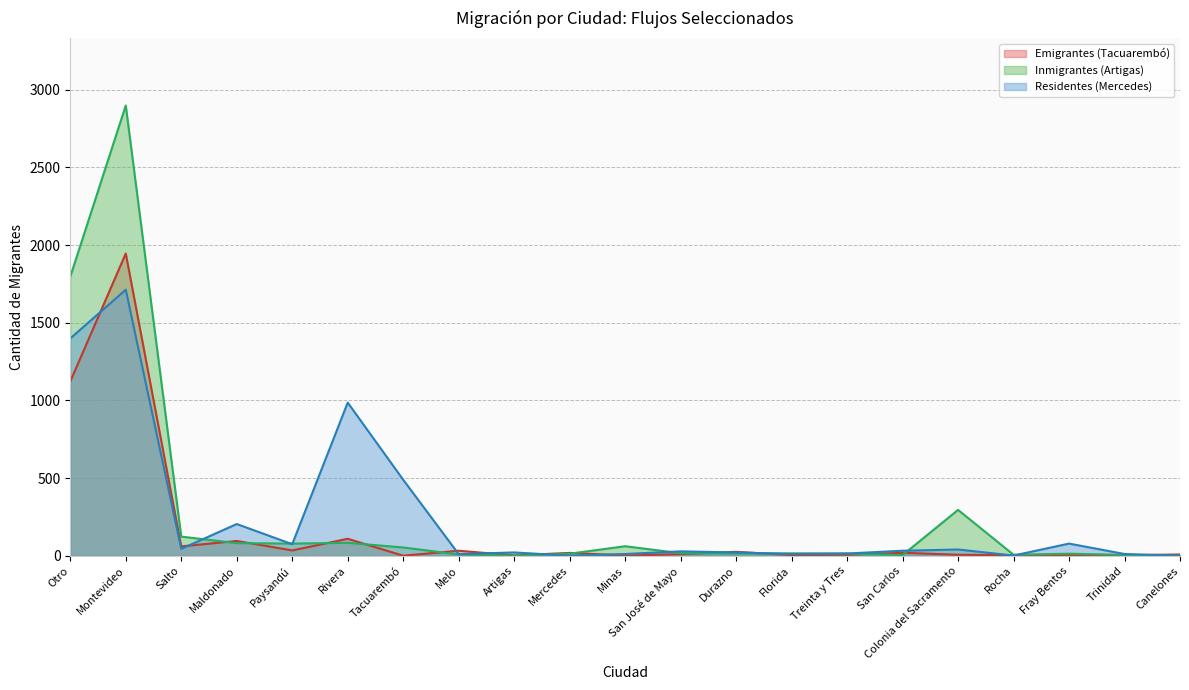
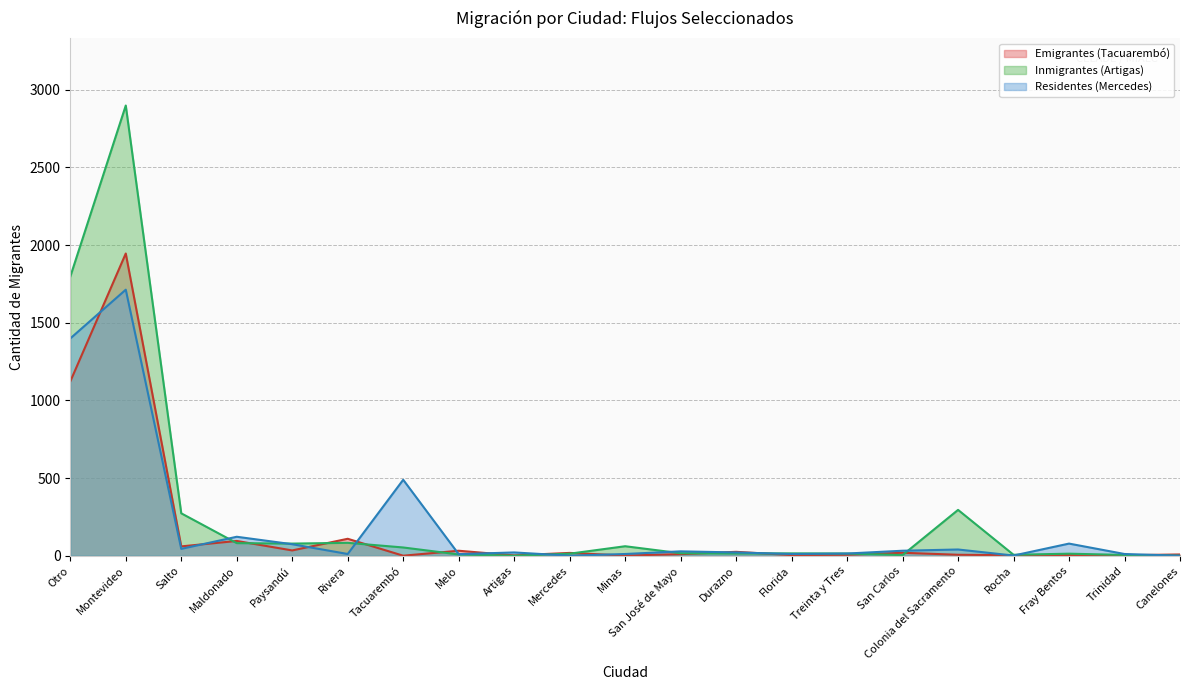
  {
    "Emigrantes (Tacuarembó)": {
      "Otro": 1120,
      "Montevideo": 1950,
      "Paysandú": 30,
      "Rivera": 110,
      "Tacuarembó": 0,
      "Melo": 30,
      "Colonia del Sacramento": 10
    },
    "Inmigrantes (Artigas)": {
      "Otro": 1800,
      "Montevideo": 2900,
-     "Salto": 120,
+     "Salto": 270,
      "Rivera": 80,
      "Tacuarembó": 50,
      "Minas": 60,
      "Colonia del Sacramento": 300
    },
    "Residentes (Mercedes)": {
      "Otro": 1400,
      "Montevideo": 1710,
-     "Maldonado": 200,
-     "Rivera": 990,
+     "Maldonado": 120,
+     "Rivera": 10,
      "Tacuarembó": 490,
      "Artigas": 20,
      "Colonia del Sacramento": 40,
      "Fray Bentos": 80
    }
  }
